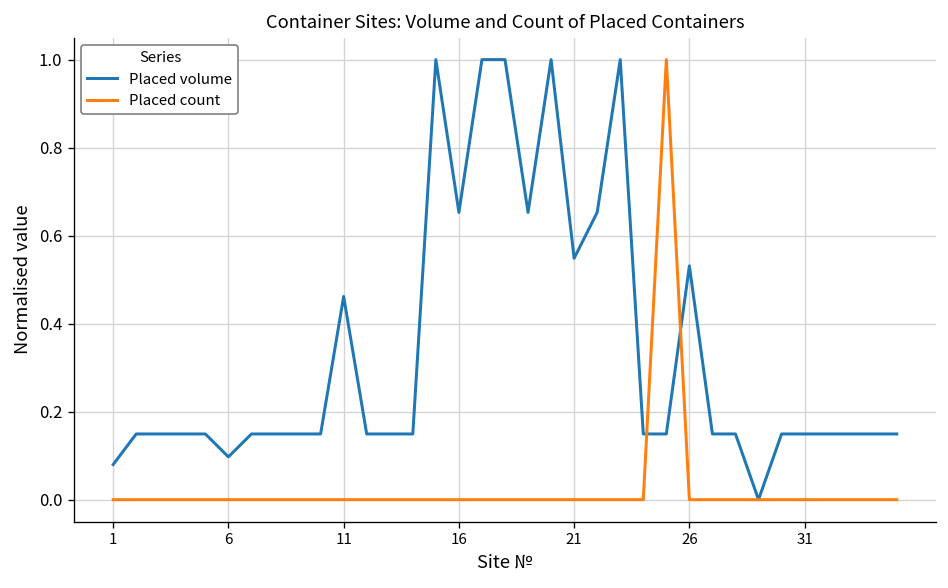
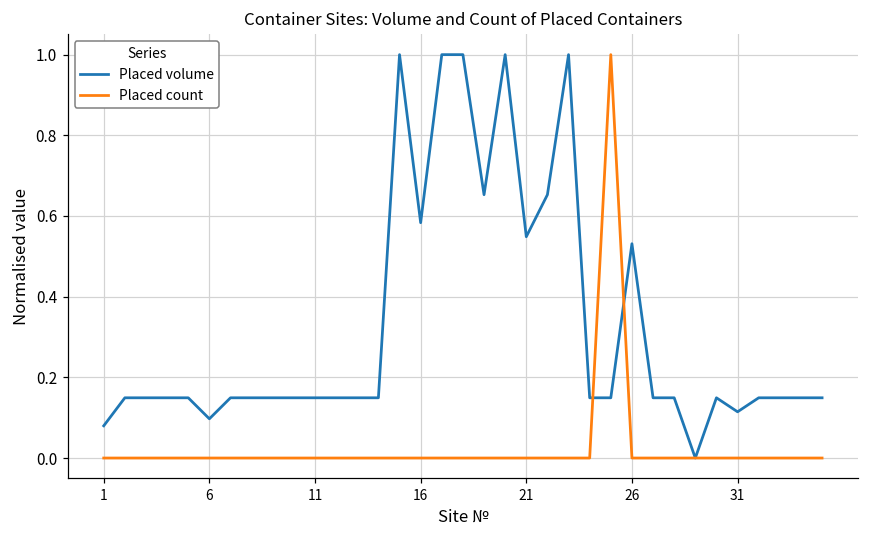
  {
    "Placed volume": {
      "1": 0.08,
      "6": 0.10,
-     "11": 0.46,
-     "16": 0.65,
+     "11": 0.15,
+     "16": 0.58,
      "21": 0.55,
      "26": 0.53,
-     "31": 0.15
+     "31": 0.11
    },
    "Placed count": {
      "1": 0.00,
      "6": 0.00,
      "11": 0.00,
      "16": 0.00,
      "21": 0.00,
      "26": 0.00,
      "31": 0.00
    }
  }
